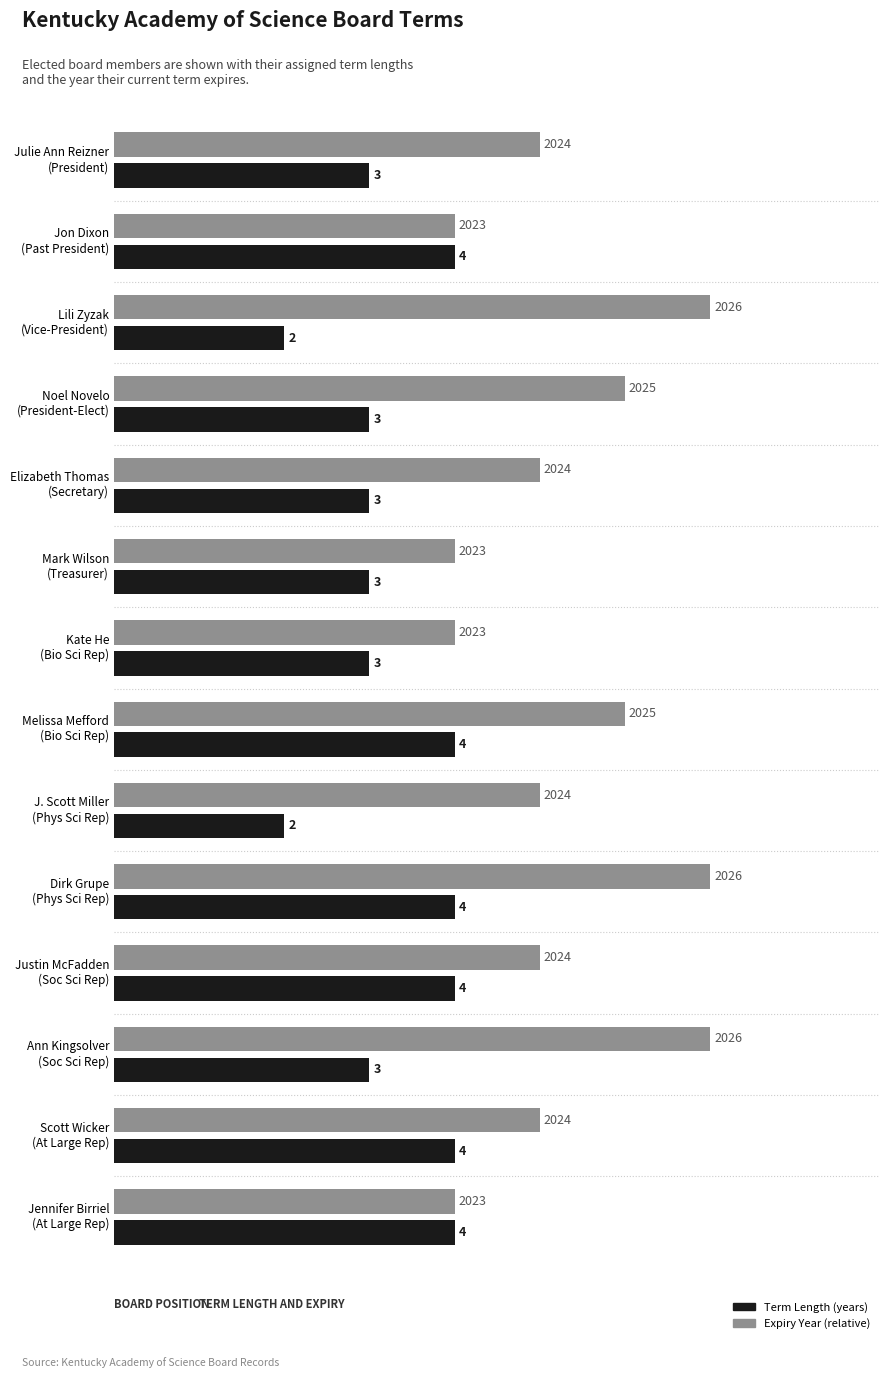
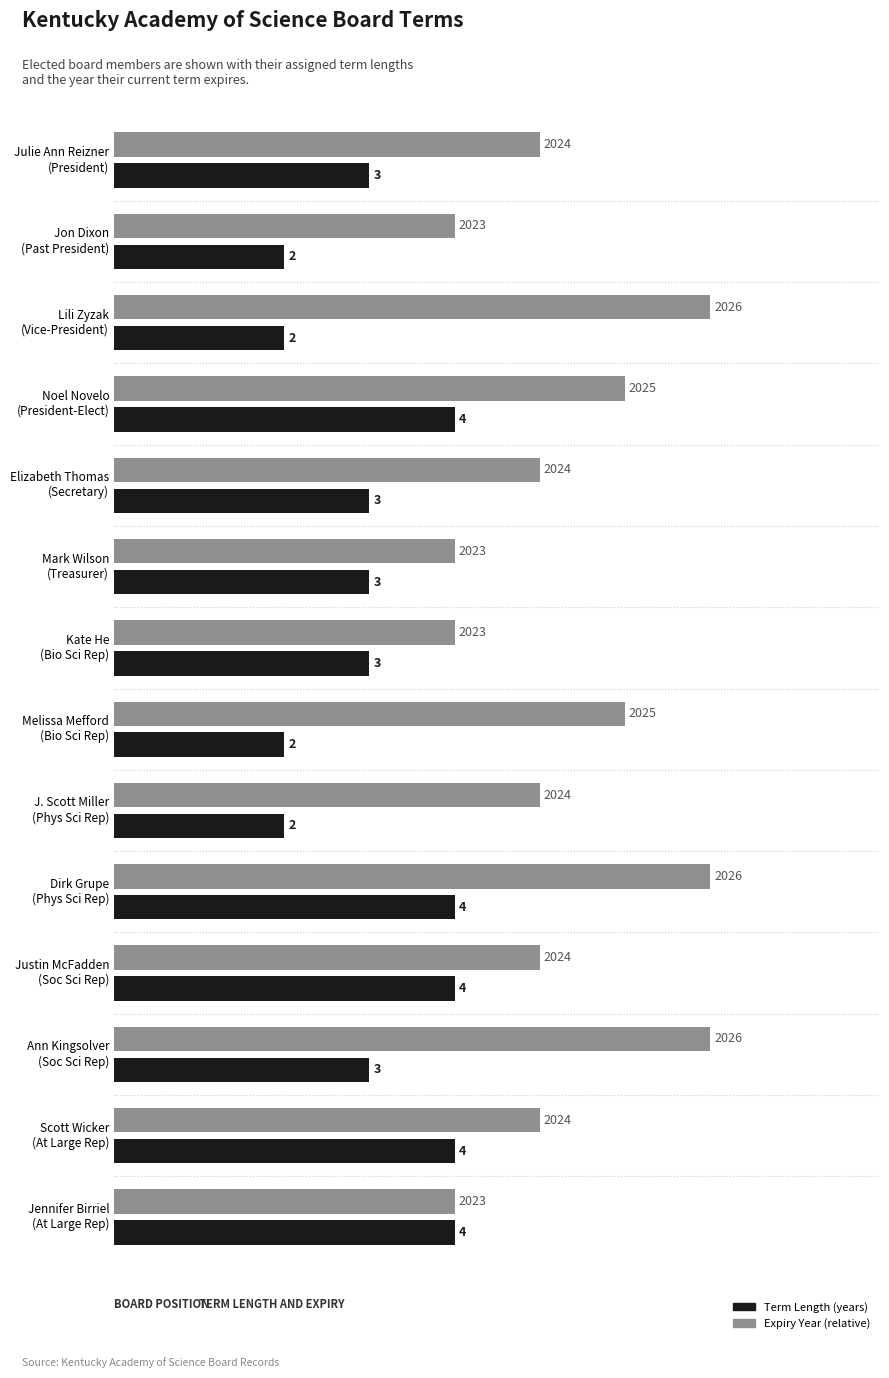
  {
    "Term Length (years)": {
      "Julie Ann Reizner (President)": 3,
-     "Jon Dixon (Past President)": 4,
+     "Jon Dixon (Past President)": 2,
      "Lili Zyzak (Vice-President)": 2,
-     "Noel Novelo (President-Elect)": 3,
+     "Noel Novelo (President-Elect)": 4,
      "Elizabeth Thomas (Secretary)": 3,
      "Mark Wilson (Treasurer)": 3,
      "Kate He (Bio Sci Rep)": 3,
-     "Melissa Mefford (Bio Sci Rep)": 4,
+     "Melissa Mefford (Bio Sci Rep)": 2,
      "J. Scott Miller (Phys Sci Rep)": 2,
      "Dirk Grupe (Phys Sci Rep)": 4,
      "Justin McFadden (Soc Sci Rep)": 4,
      "Ann Kingsolver (Soc Sci Rep)": 3,
      "Scott Wicker (At Large Rep)": 4,
      "Jennifer Birriel (At Large Rep)": 4
    }
  }
